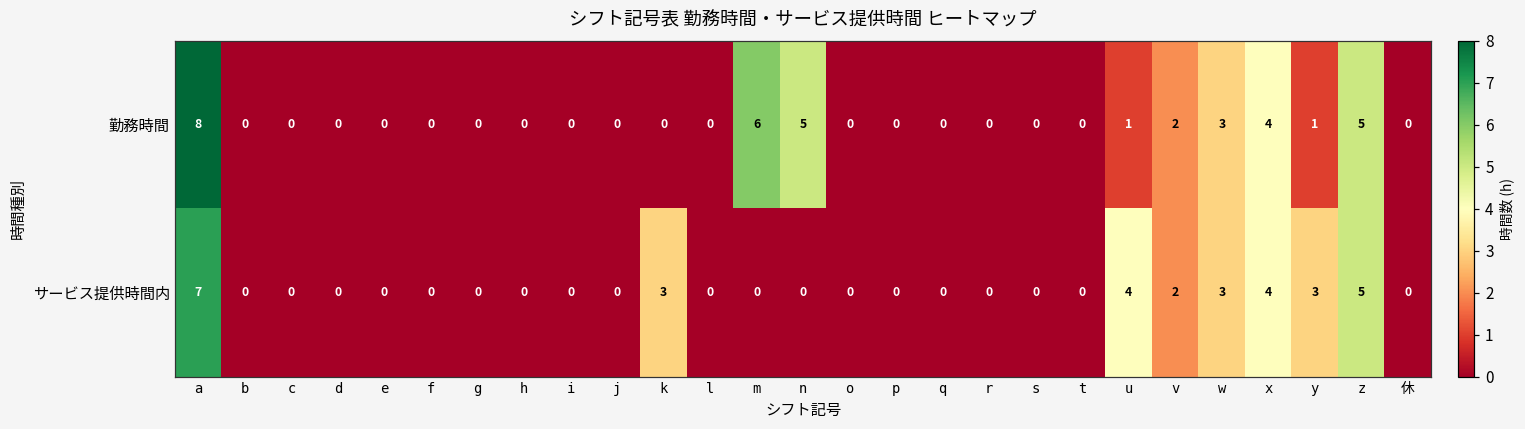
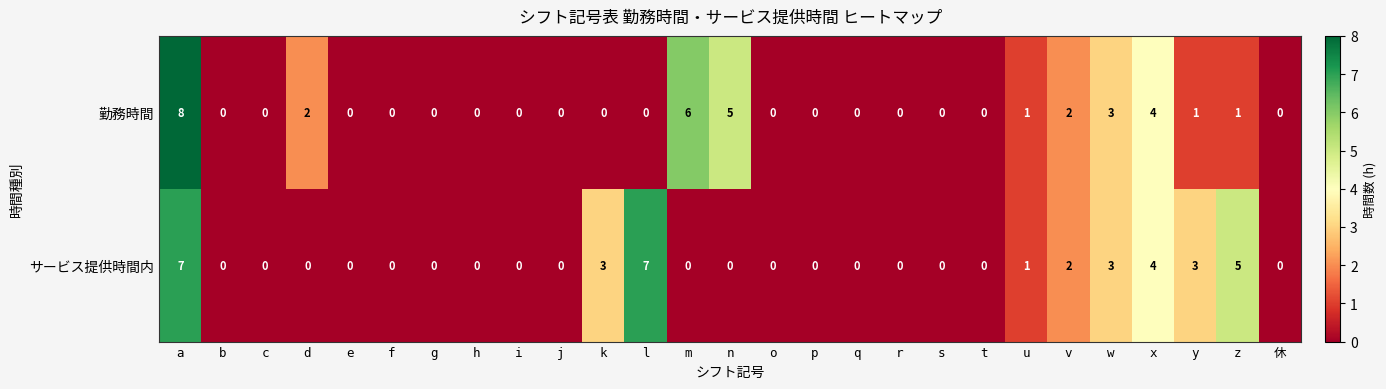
  {
    "勤務時間": {
      "a": 8,
      "b": 0,
      "c": 0,
-     "d": 0,
+     "d": 2,
      "e": 0,
      "f": 0,
      "g": 0,
      "h": 0,
      "i": 0,
      "j": 0,
      "k": 0,
      "l": 0,
      "m": 6,
      "n": 5,
      "o": 0,
      "p": 0,
      "q": 0,
      "r": 0,
      "s": 0,
      "t": 0,
      "u": 1,
      "v": 2,
      "w": 3,
      "x": 4,
      "y": 1,
-     "z": 5,
+     "z": 1,
      "休": 0
    },
    "サービス提供時間内": {
      "a": 7,
      "b": 0,
      "c": 0,
      "d": 0,
      "e": 0,
      "f": 0,
      "g": 0,
      "h": 0,
      "i": 0,
      "j": 0,
      "k": 3,
-     "l": 0,
+     "l": 7,
      "m": 0,
      "n": 0,
      "o": 0,
      "p": 0,
      "q": 0,
      "r": 0,
      "s": 0,
      "t": 0,
-     "u": 4,
+     "u": 1,
      "v": 2,
      "w": 3,
      "x": 4,
      "y": 3,
      "z": 5,
      "休": 0
    }
  }
